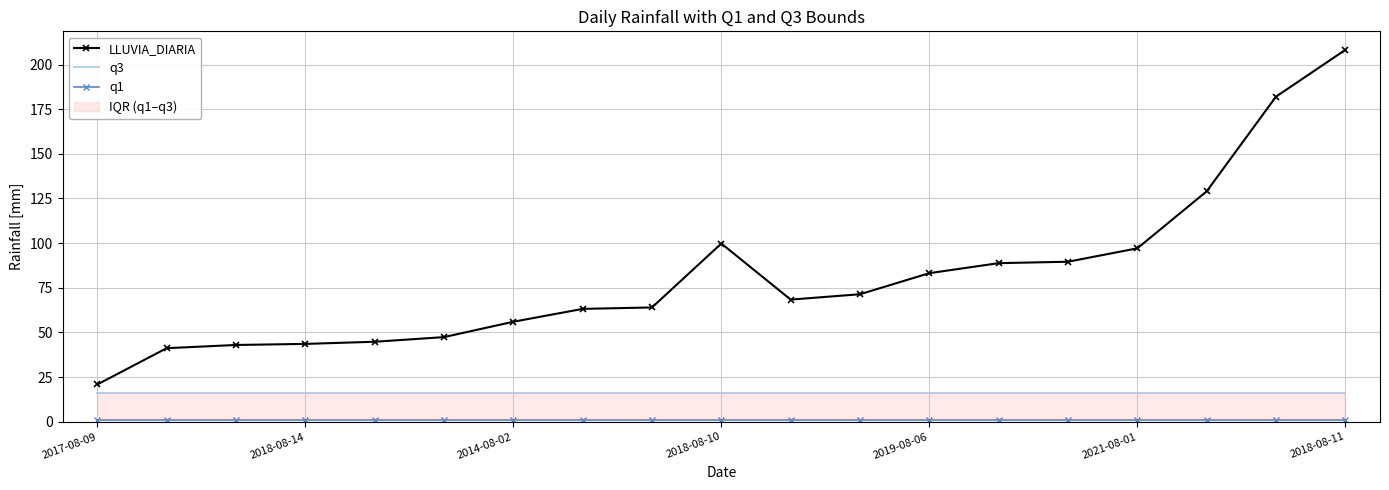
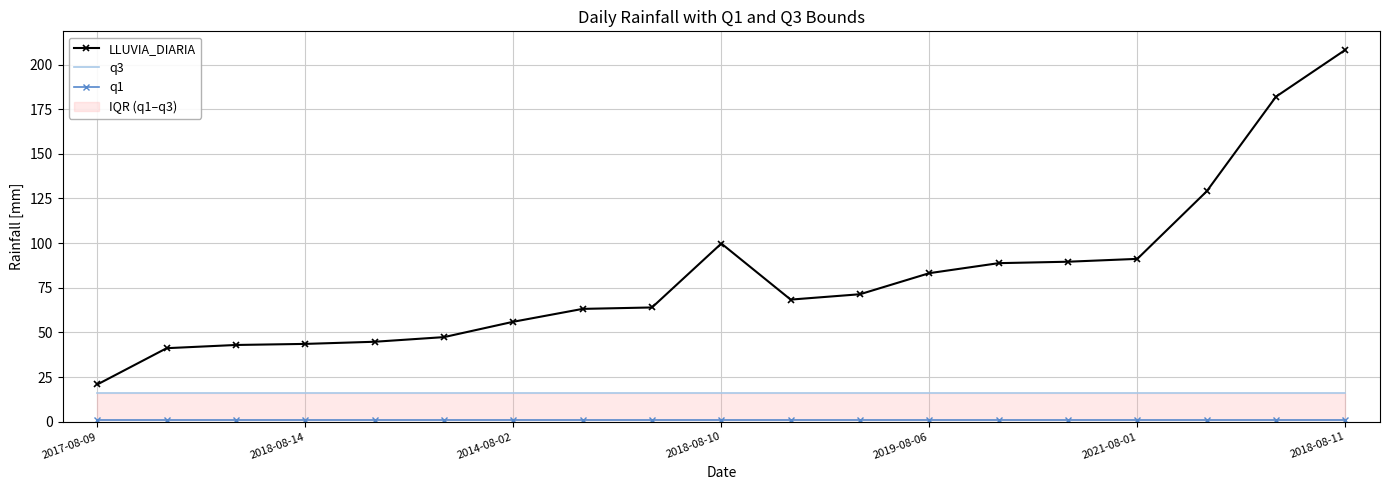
  {
    "LLUVIA_DIARIA": {
      "2017-08-09": 21,
      "2018-08-14": 44,
      "2014-08-02": 56,
      "2018-08-10": 100,
      "2019-08-06": 83,
-     "2021-08-01": 97,
+     "2021-08-01": 91,
      "2018-08-11": 208
    },
    "IQR (q1–q3)": {
      "2017-08-09": 16,
      "2018-08-14": 16,
      "2014-08-02": 16,
      "2018-08-10": 16,
      "2019-08-06": 16,
      "2021-08-01": 16,
      "2018-08-11": 16
    },
    "q1": {
      "2017-08-09": 1,
      "2018-08-14": 1,
      "2014-08-02": 1,
      "2018-08-10": 1,
      "2019-08-06": 1,
      "2021-08-01": 1,
      "2018-08-11": 1
    }
  }
